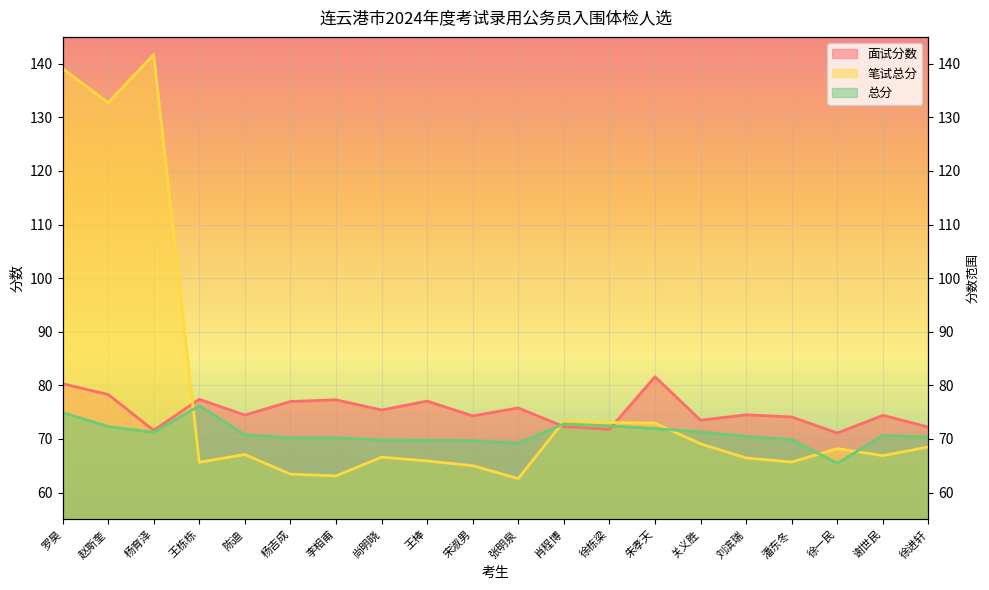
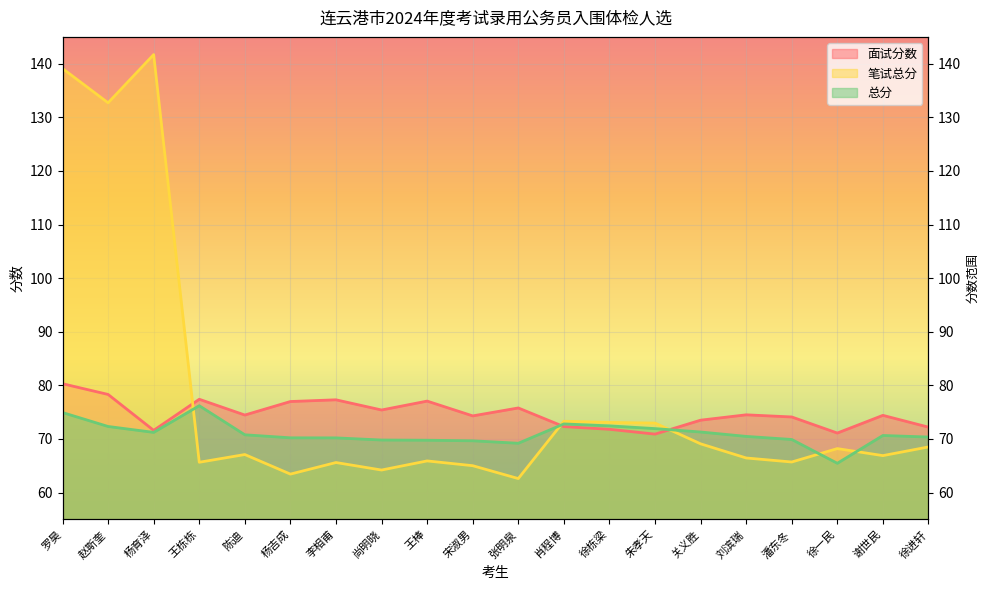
  {
    "面试分数": {
      "罗昊": 80,
      "赵斯奎": 78,
      "王栋栋": 77,
      "陈迪": 74,
      "杨吉成": 77,
      "李相甫": 77,
      "尚明晓": 75,
      "王棒": 77,
      "宋淑男": 74,
      "张明泉": 76,
      "肖程博": 72,
      "徐栋梁": 72,
-     "朱孝天": 82,
+     "朱孝天": 71,
      "关义胜": 74,
      "刘滨瑞": 75,
      "潘东冬": 74,
      "徐一民": 71,
      "谢世民": 74,
      "徐进轩": 72
    },
    "笔试总分": {
      "罗昊": 139,
      "赵斯奎": 133,
      "杨育泽": 142,
      "王栋栋": 66,
      "陈迪": 67,
      "杨吉成": 63,
-     "李相甫": 63,
-     "尚明晓": 67,
+     "李相甫": 66,
+     "尚明晓": 64,
      "王棒": 66,
      "宋淑男": 65,
      "张明泉": 63,
      "肖程博": 73,
      "徐栋梁": 73,
      "朱孝天": 73,
      "关义胜": 69,
      "刘滨瑞": 66,
      "潘东冬": 66,
      "徐一民": 68,
      "谢世民": 67,
      "徐进轩": 69
    },
    "总分": {
      "罗昊": 75,
      "赵斯奎": 72,
      "王栋栋": 76,
      "陈迪": 71,
      "杨吉成": 70,
      "李相甫": 70,
      "尚明晓": 70,
      "王棒": 70,
      "宋淑男": 70,
      "张明泉": 69,
      "肖程博": 73,
      "徐栋梁": 72,
      "朱孝天": 72,
      "关义胜": 71,
      "刘滨瑞": 70,
      "潘东冬": 70,
      "徐一民": 65,
      "谢世民": 71,
      "徐进轩": 70
    }
  }
